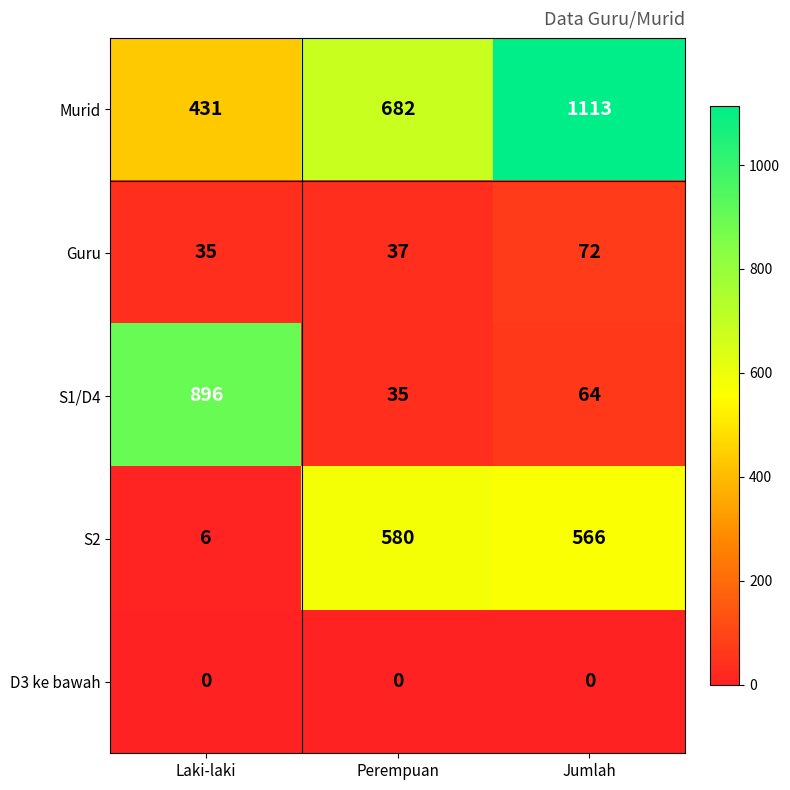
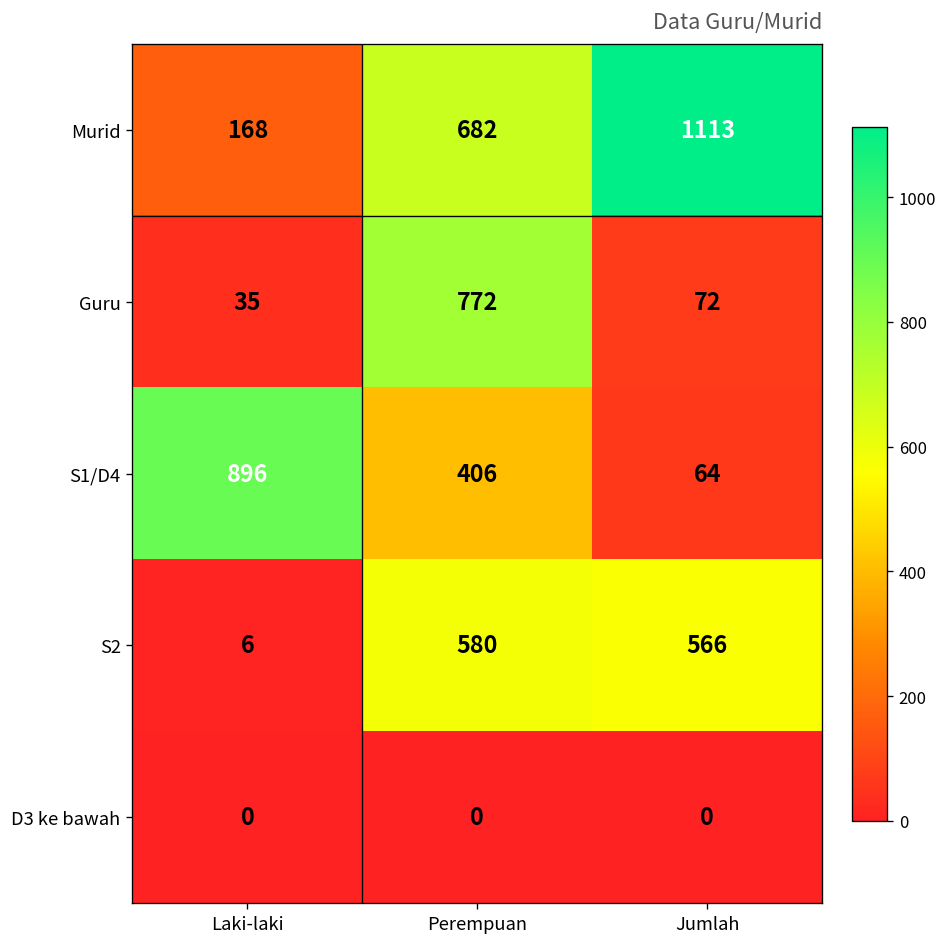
  {
    "Murid": {
-     "Laki-laki": 431,
+     "Laki-laki": 168,
      "Perempuan": 682,
      "Jumlah": 1113
    },
    "Guru": {
      "Laki-laki": 35,
-     "Perempuan": 37,
+     "Perempuan": 772,
      "Jumlah": 72
    },
    "S1/D4": {
      "Laki-laki": 896,
-     "Perempuan": 35,
+     "Perempuan": 406,
      "Jumlah": 64
    },
    "S2": {
      "Laki-laki": 6,
      "Perempuan": 580,
      "Jumlah": 566
    },
    "D3 ke bawah": {
      "Laki-laki": 0,
      "Perempuan": 0,
      "Jumlah": 0
    }
  }
